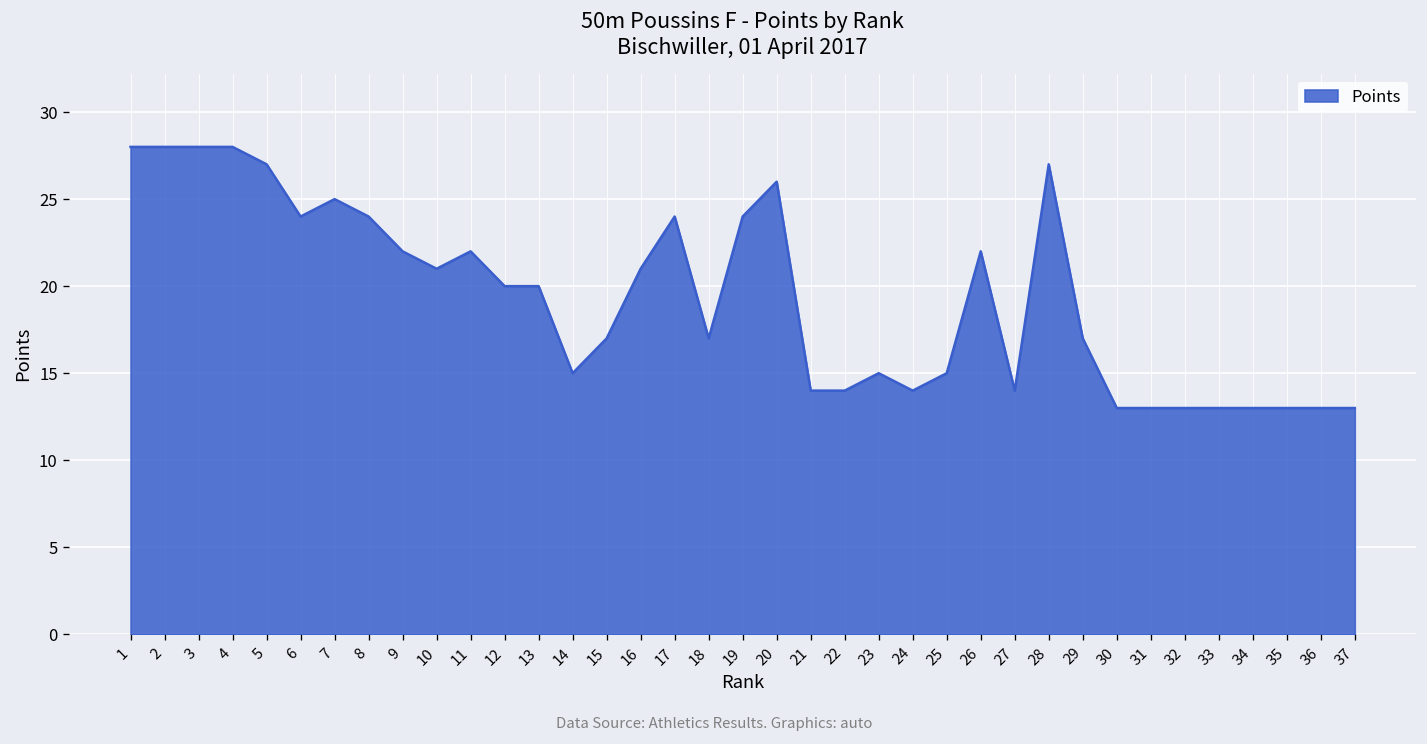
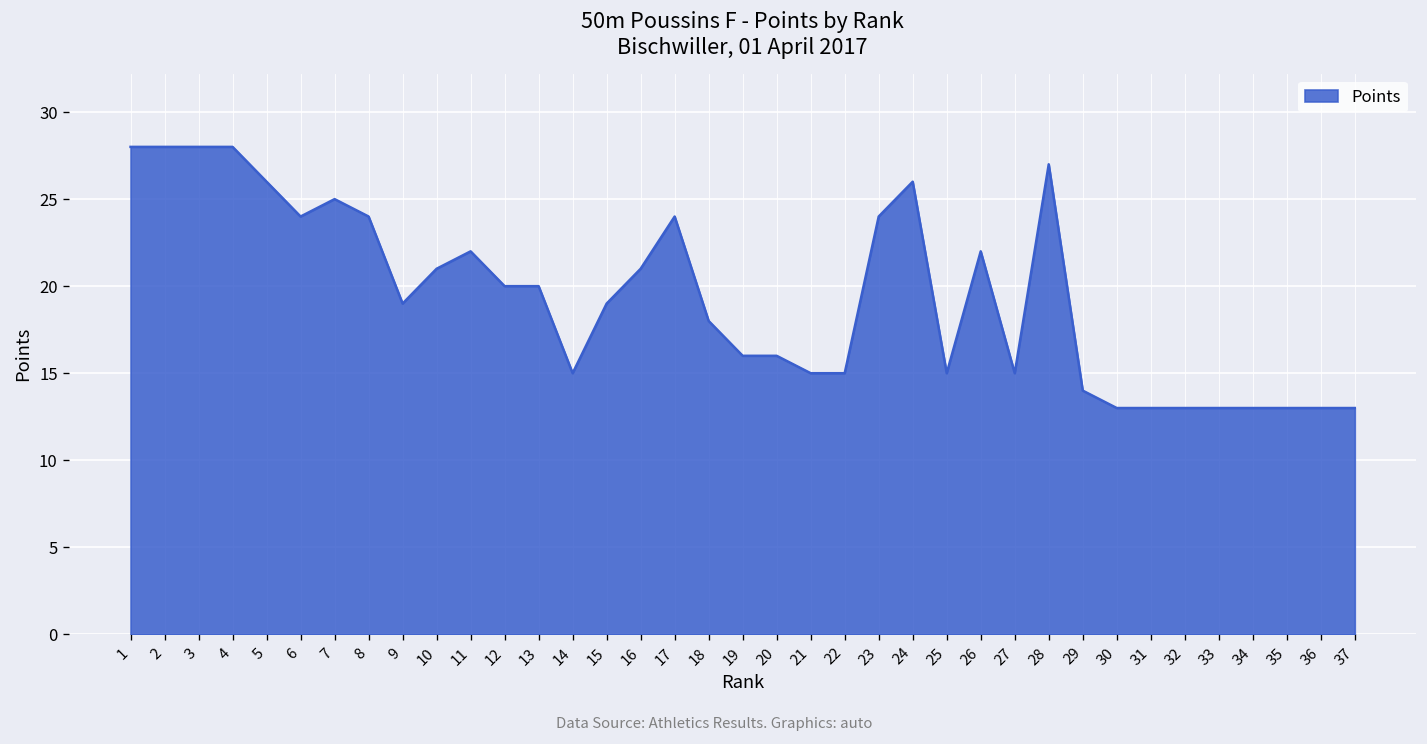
  {
    "1": 28,
    "2": 28,
    "3": 28,
    "4": 28,
-   "5": 27,
+   "5": 26,
    "6": 24,
    "7": 25,
    "8": 24,
-   "9": 22,
+   "9": 19,
    "10": 21,
    "11": 22,
    "12": 20,
    "13": 20,
    "14": 15,
-   "15": 17,
+   "15": 19,
    "16": 21,
    "17": 24,
-   "18": 17,
-   "19": 24,
-   "20": 26,
-   "21": 14,
-   "22": 14,
-   "23": 15,
-   "24": 14,
+   "18": 18,
+   "19": 16,
+   "20": 16,
+   "21": 15,
+   "22": 15,
+   "23": 24,
+   "24": 26,
    "25": 15,
    "26": 22,
-   "27": 14,
+   "27": 15,
    "28": 27,
-   "29": 17,
+   "29": 14,
    "30": 13,
    "31": 13,
    "32": 13,
    "33": 13,
    "34": 13,
    "35": 13,
    "36": 13,
    "37": 13
  }
